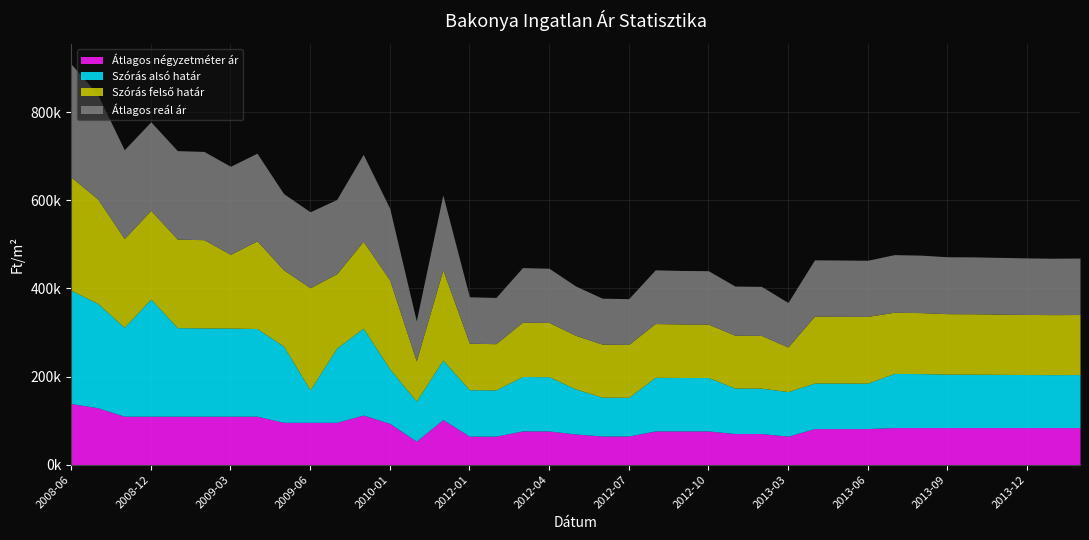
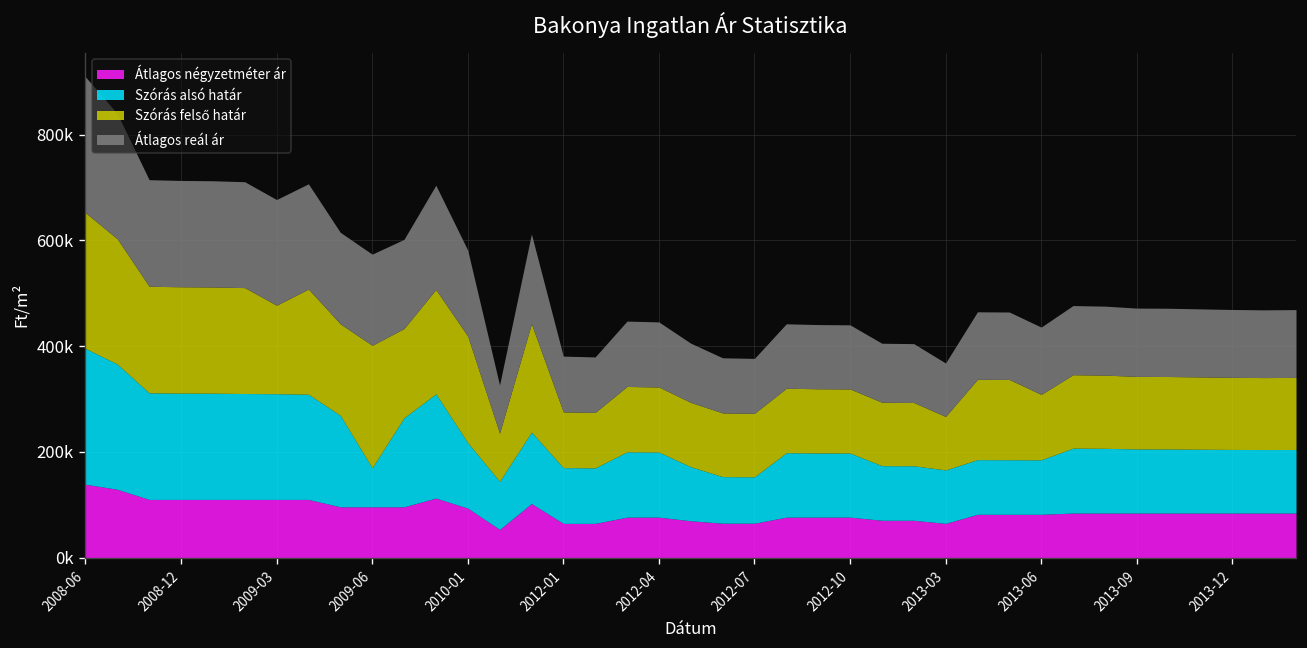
  {
    "Átlagos négyzetméter ár": {
      "2008-06": 140000,
      "2008-12": 110000,
      "2009-03": 110000,
      "2009-06": 100000,
      "2010-01": 90000,
      "2012-01": 60000,
      "2012-04": 80000,
      "2012-07": 70000,
      "2012-10": 80000,
      "2013-03": 60000,
      "2013-06": 80000,
      "2013-09": 80000,
      "2013-12": 80000
    },
    "Szórás alsó határ": {
      "2008-06": 260000,
-     "2008-12": 270000,
+     "2008-12": 200000,
      "2009-03": 200000,
      "2009-06": 70000,
      "2010-01": 120000,
      "2012-01": 110000,
      "2012-04": 120000,
      "2012-07": 90000,
      "2012-10": 120000,
      "2013-03": 100000,
      "2013-06": 100000,
      "2013-09": 120000,
      "2013-12": 120000
    },
    "Szórás felső határ": {
      "2008-06": 260000,
      "2008-12": 200000,
      "2009-03": 170000,
      "2009-06": 230000,
      "2010-01": 200000,
      "2012-01": 110000,
      "2012-04": 120000,
      "2012-07": 120000,
      "2012-10": 120000,
      "2013-03": 100000,
-     "2013-06": 150000,
+     "2013-06": 120000,
      "2013-09": 140000,
      "2013-12": 140000
    },
    "Átlagos reál ár": {
      "2008-06": 260000,
      "2008-12": 200000,
      "2009-03": 200000,
      "2009-06": 170000,
      "2010-01": 160000,
      "2012-01": 110000,
      "2012-04": 120000,
      "2012-07": 100000,
      "2012-10": 120000,
      "2013-03": 100000,
      "2013-06": 130000,
      "2013-09": 130000,
      "2013-12": 130000
    }
  }
